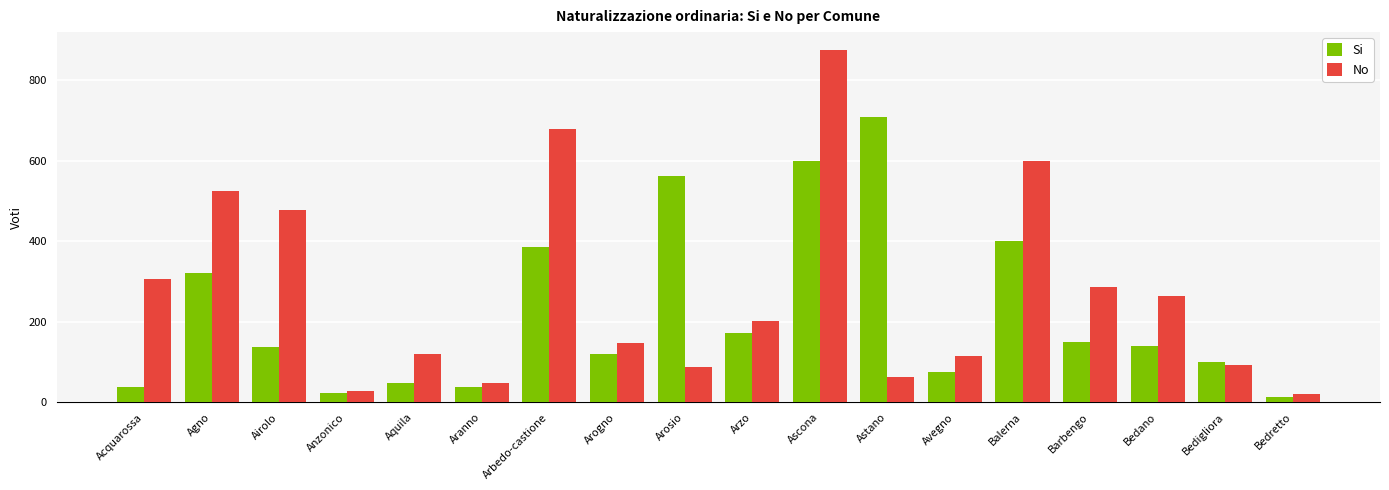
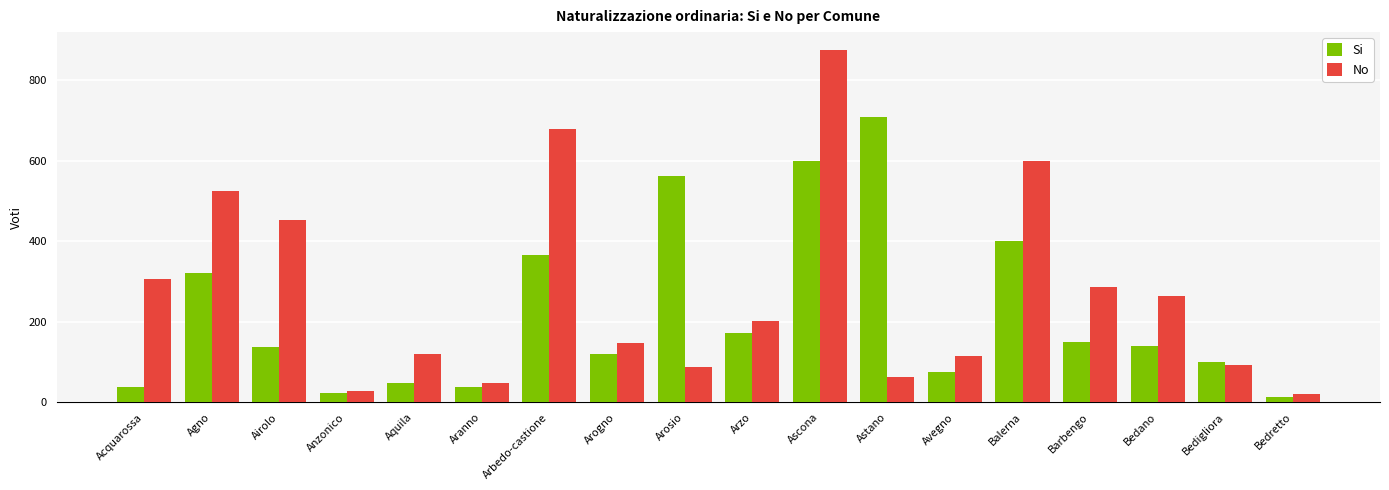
  {
    "Si": {
      "Acquarossa": 40,
      "Agno": 320,
      "Airolo": 140,
      "Anzonico": 20,
      "Aquila": 50,
      "Aranno": 40,
-     "Arbedo-castione": 390,
+     "Arbedo-castione": 370,
      "Arogno": 120,
      "Arosio": 560,
      "Arzo": 170,
      "Ascona": 600,
      "Astano": 710,
      "Avegno": 80,
      "Balerna": 400,
      "Barbengo": 150,
      "Bedano": 140,
      "Bedigliora": 100,
      "Bedretto": 10
    },
    "No": {
      "Acquarossa": 310,
      "Agno": 520,
-     "Airolo": 480,
+     "Airolo": 450,
      "Anzonico": 30,
      "Aquila": 120,
      "Aranno": 50,
      "Arbedo-castione": 680,
      "Arogno": 150,
      "Arosio": 90,
      "Arzo": 200,
      "Ascona": 880,
      "Astano": 60,
      "Avegno": 120,
      "Balerna": 600,
      "Barbengo": 290,
      "Bedano": 270,
      "Bedigliora": 90,
      "Bedretto": 20
    }
  }
